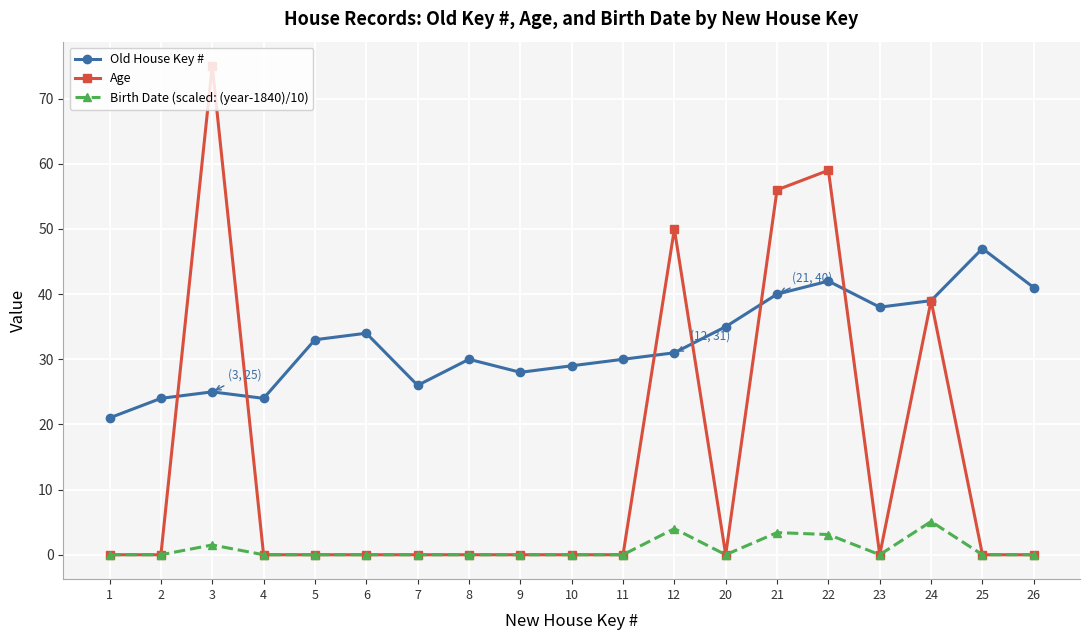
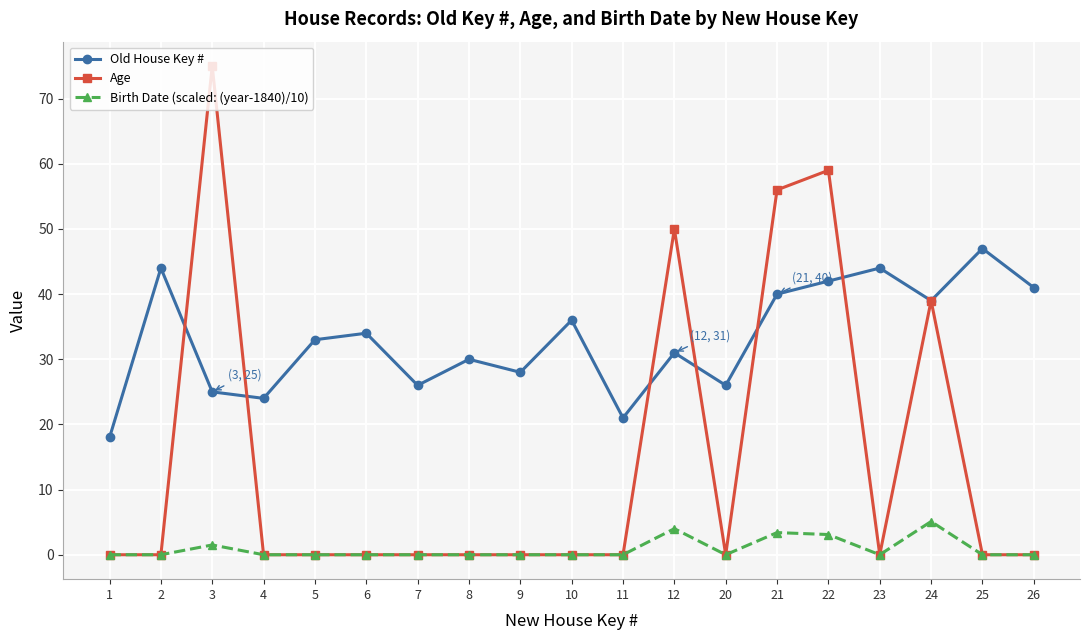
  {
    "Old House Key #": {
-     "1": 21,
-     "2": 24,
+     "1": 18,
+     "2": 44,
      "4": 24,
      "5": 33,
      "6": 34,
      "7": 26,
      "8": 30,
      "9": 28,
-     "10": 29,
-     "11": 30,
-     "20": 35,
-     "23": 38,
+     "10": 36,
+     "11": 21,
+     "20": 26,
+     "23": 44,
      "25": 47,
      "26": 41
    },
    "Age": {
      "12": 50,
      "21": 56,
      "22": 59
    },
    "Birth Date (scaled: (year-1840)/10)": {
      "3": 2,
      "12": 4,
      "21": 3,
      "22": 3,
      "24": 5
    }
  }
